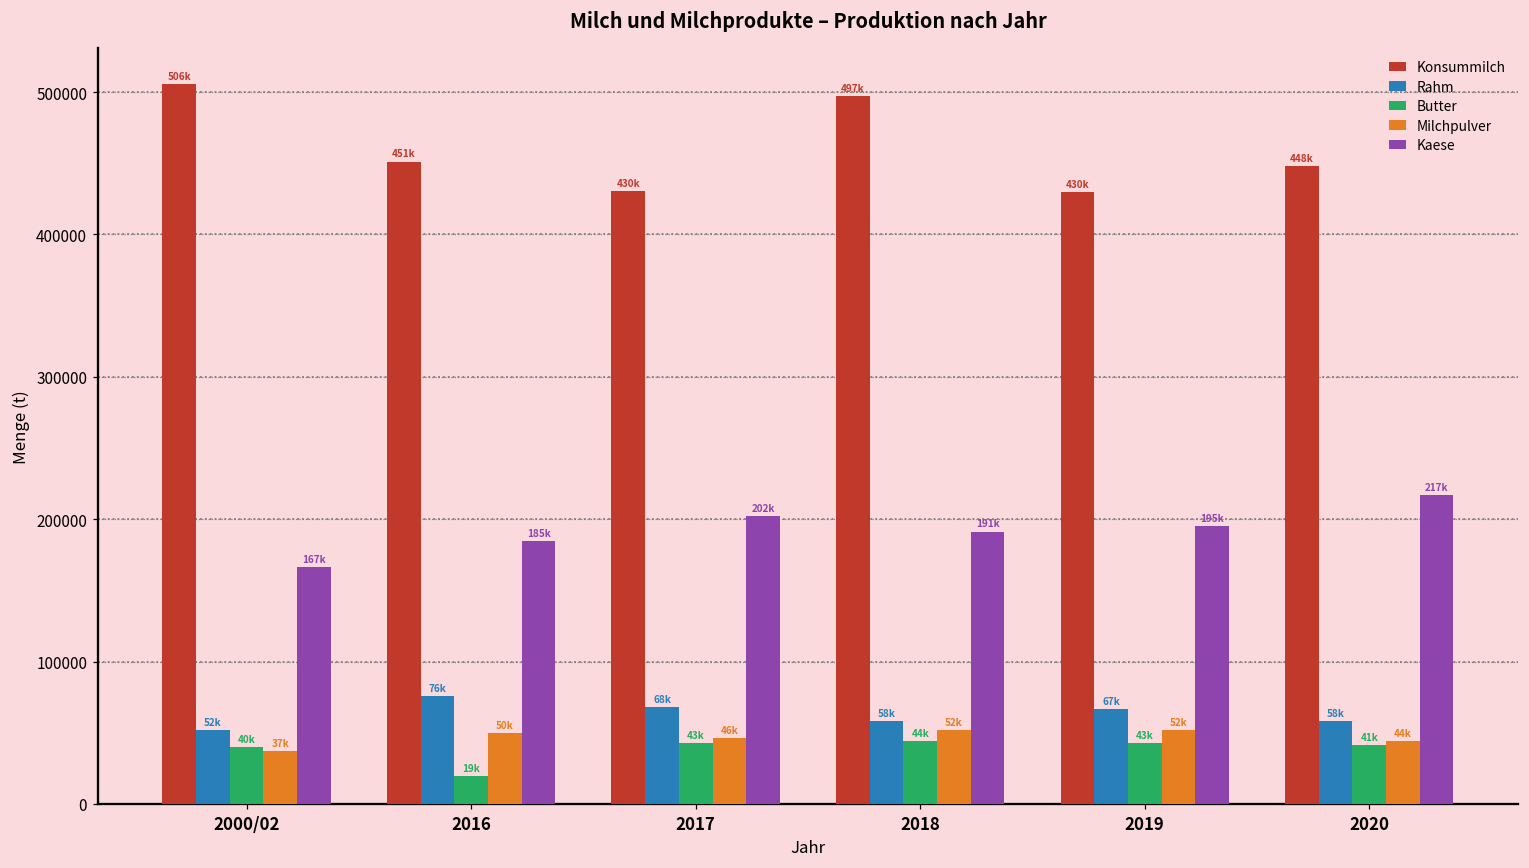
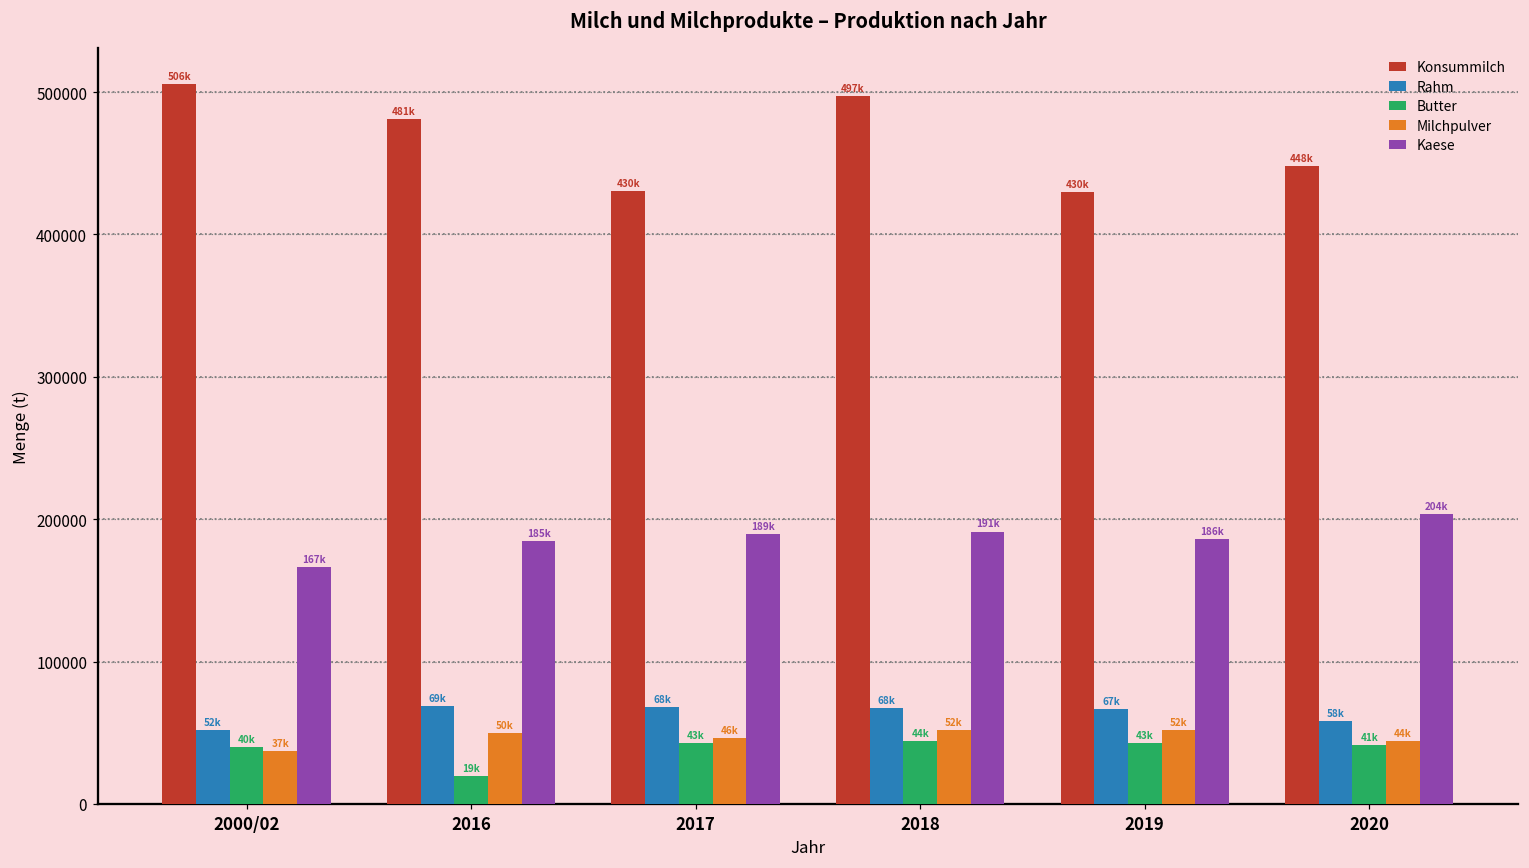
  {
    "Konsummilch": {
      "2000/02": "506k",
-     "2016": "451k",
+     "2016": "481k",
      "2017": "430k",
      "2018": "497k",
      "2019": "430k",
      "2020": "448k"
    },
    "Rahm": {
      "2000/02": "52k",
-     "2016": "76k",
+     "2016": "69k",
      "2017": "68k",
-     "2018": "58k",
+     "2018": "68k",
      "2019": "67k",
      "2020": "58k"
    },
    "Butter": {
      "2000/02": "40k",
      "2016": "19k",
      "2017": "43k",
      "2018": "44k",
      "2019": "43k",
      "2020": "41k"
    },
    "Milchpulver": {
      "2000/02": "37k",
      "2016": "50k",
      "2017": "46k",
      "2018": "52k",
      "2019": "52k",
      "2020": "44k"
    },
    "Kaese": {
      "2000/02": "167k",
      "2016": "185k",
-     "2017": "202k",
+     "2017": "189k",
      "2018": "191k",
-     "2019": "195k",
-     "2020": "217k"
+     "2019": "186k",
+     "2020": "204k"
    }
  }
